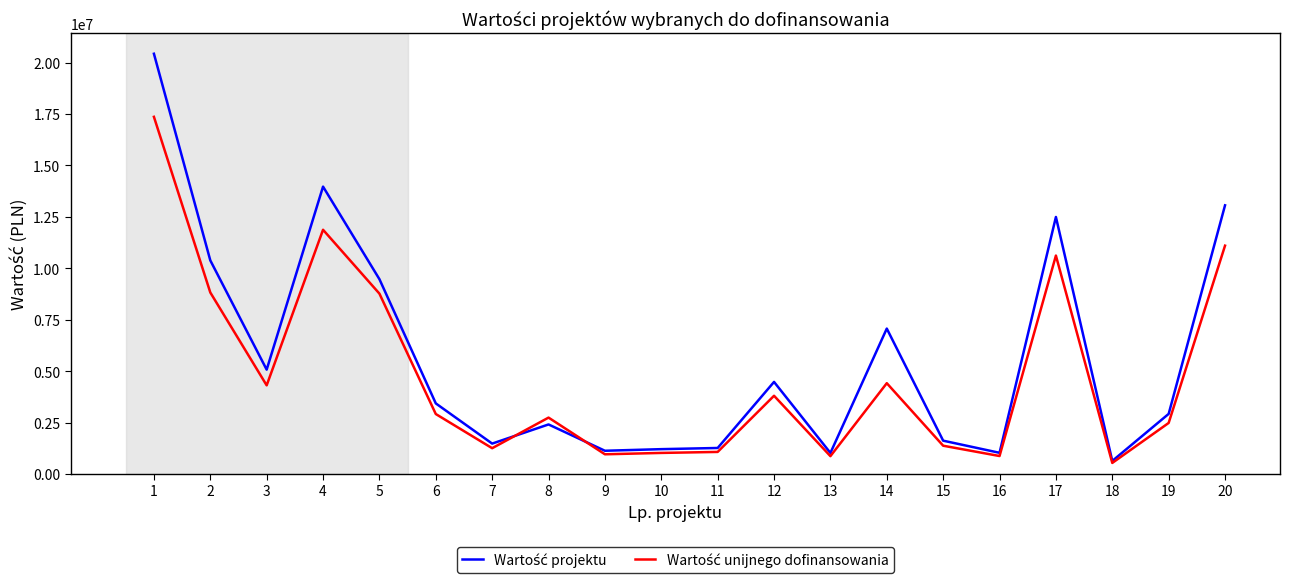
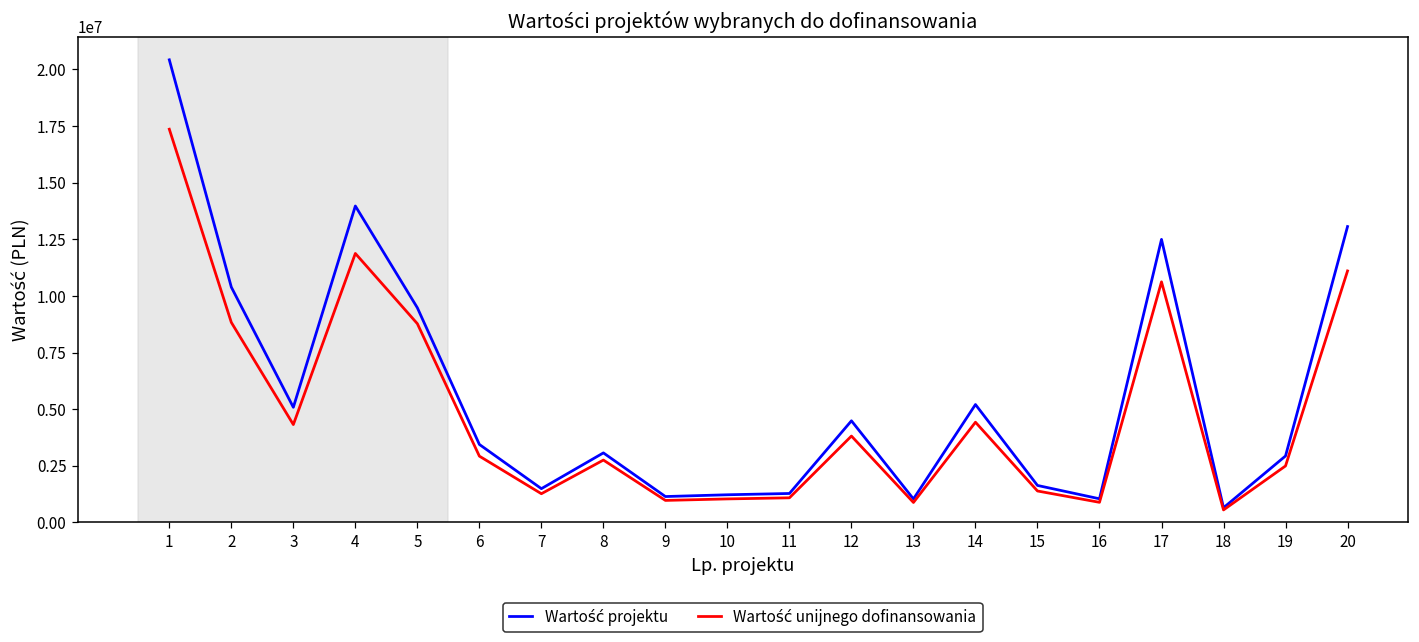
  {
    "Wartość projektu": {
      "1": 20400000,
      "2": 10400000,
      "3": 5100000,
      "4": 14000000,
      "5": 9500000,
      "6": 3400000,
      "7": 1500000,
-     "8": 2400000,
+     "8": 3100000,
      "9": 1100000,
      "10": 1200000,
      "11": 1300000,
      "12": 4500000,
      "13": 1000000,
-     "14": 7100000,
+     "14": 5200000,
      "15": 1600000,
      "16": 1000000,
      "17": 12500000,
      "19": 2900000,
      "20": 13100000
    },
    "Wartość unijnego dofinansowania": {
      "1": 17400000,
      "2": 8800000,
      "3": 4300000,
      "4": 11900000,
      "5": 8800000,
      "6": 2900000,
      "7": 1300000,
      "8": 2800000,
      "9": 1000000,
      "10": 1000000,
      "11": 1100000,
      "12": 3800000,
      "13": 900000,
      "14": 4400000,
      "15": 1400000,
      "16": 900000,
      "17": 10600000,
      "19": 2500000,
      "20": 11100000
    }
  }
